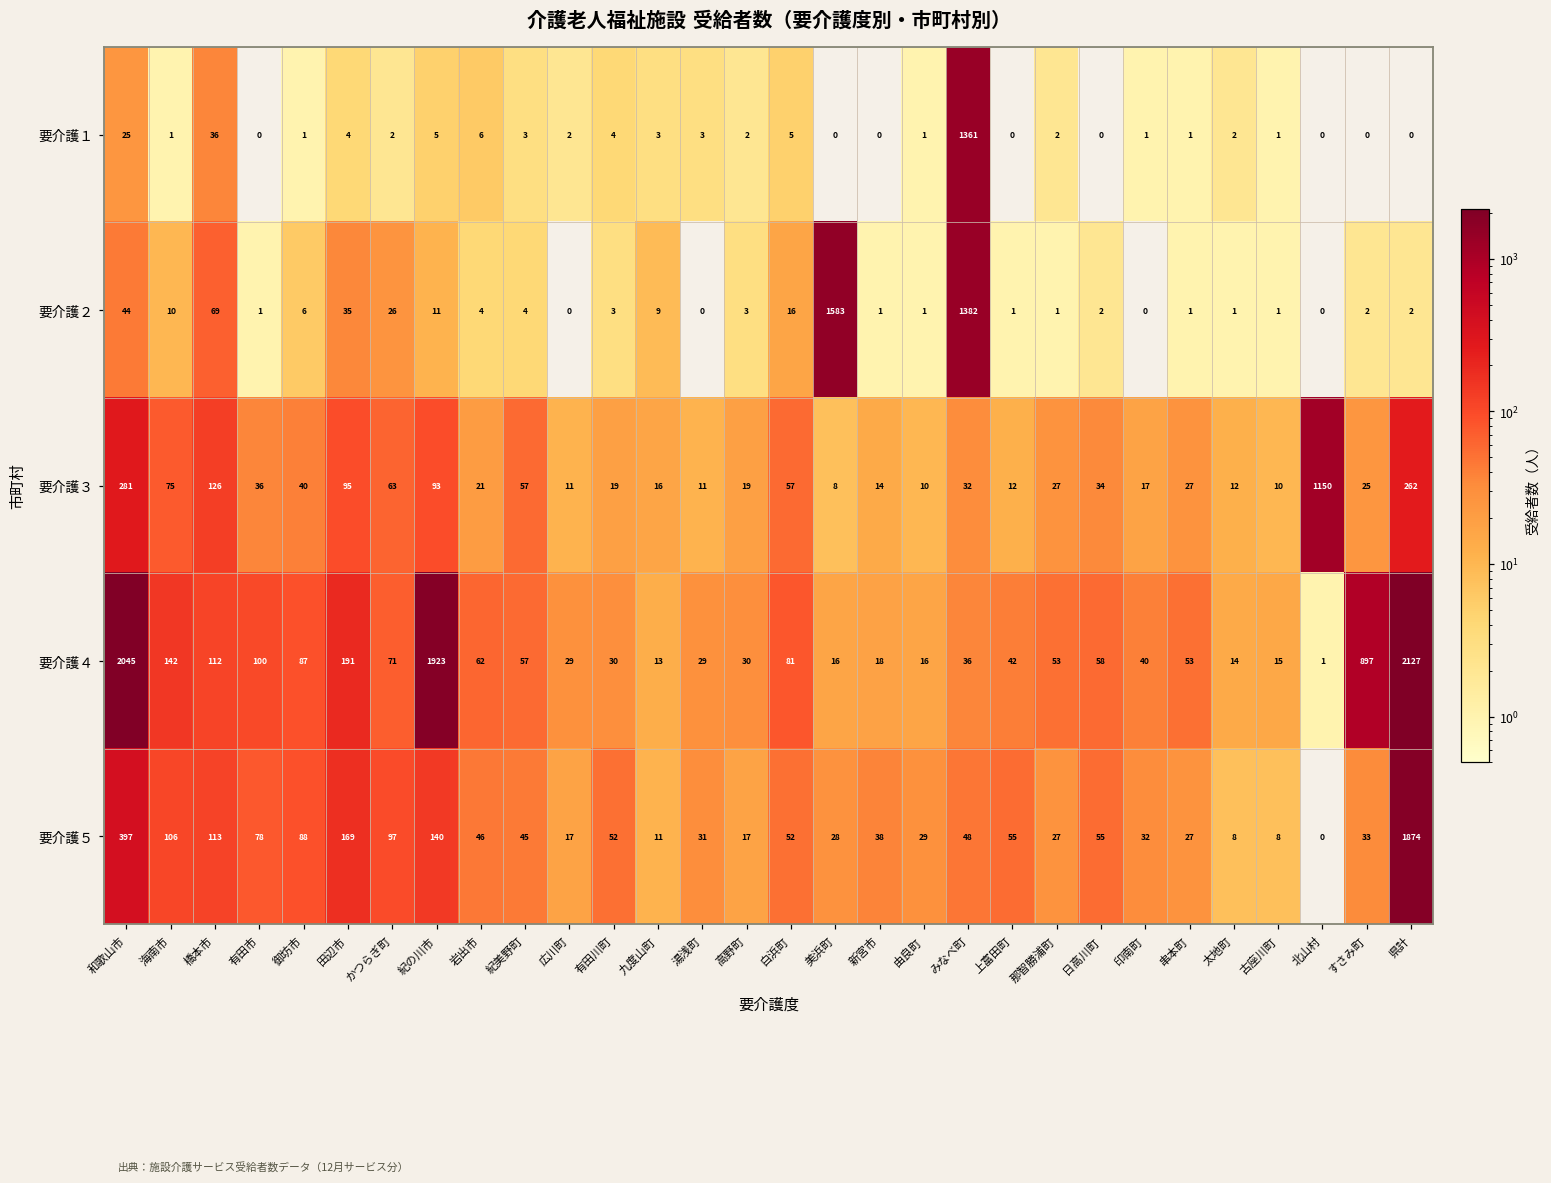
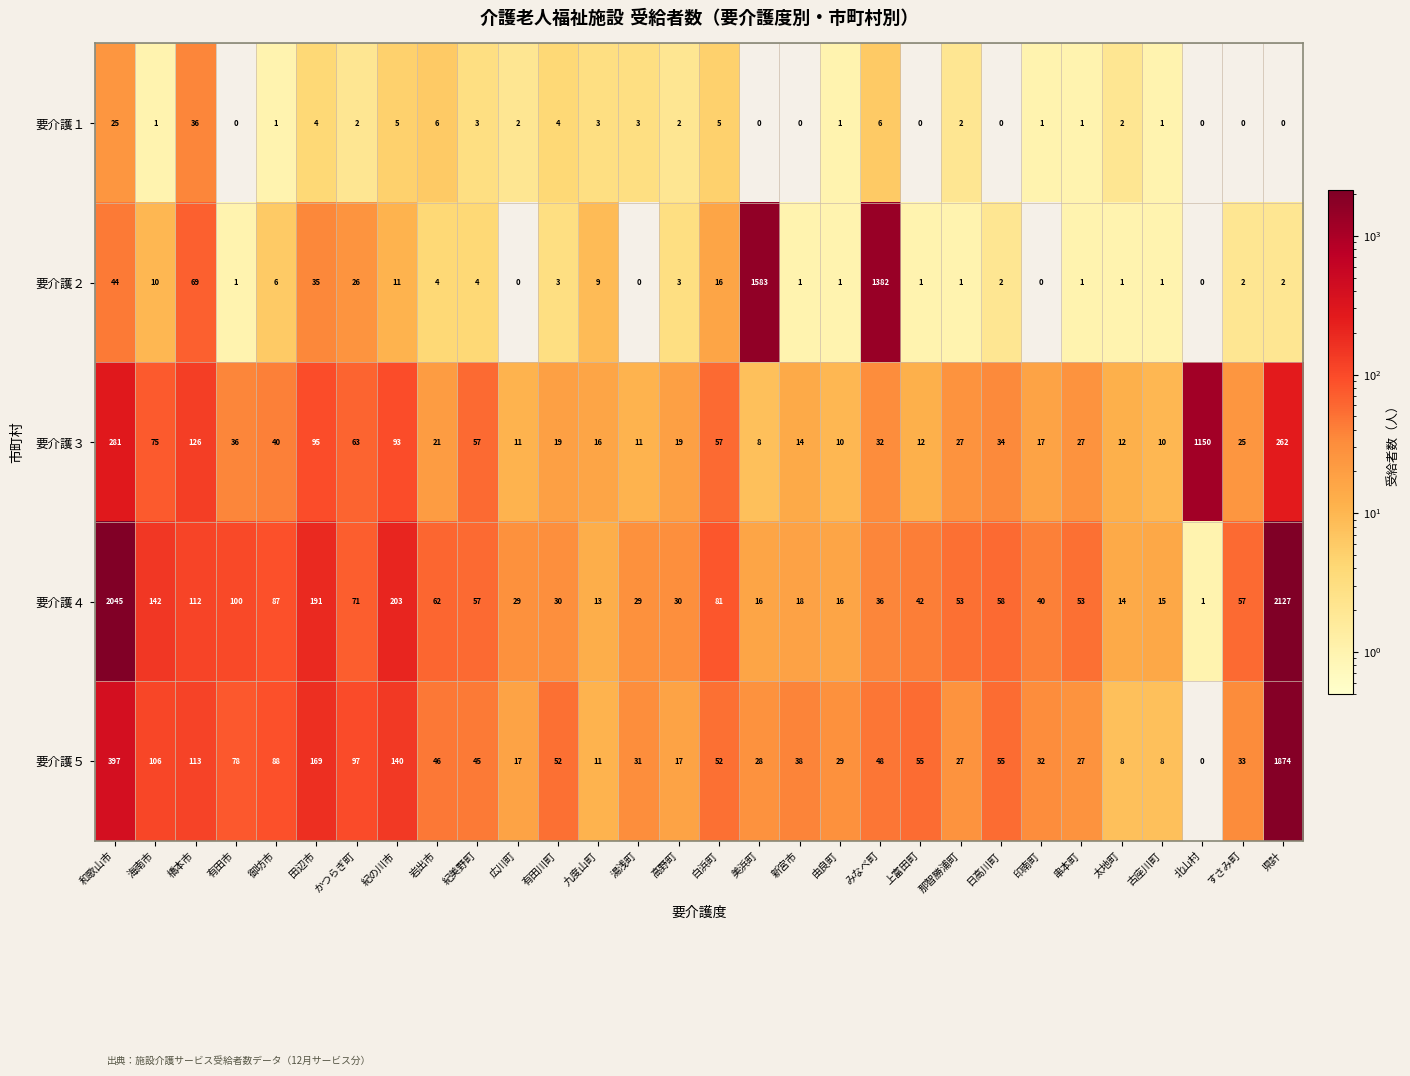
  {
    "要介護１": {
      "和歌山市": 25,
      "海南市": 1,
      "橋本市": 36,
      "有田市": 0,
      "御坊市": 1,
      "田辺市": 4,
      "かつらぎ町": 2,
      "紀の川市": 5,
      "岩出市": 6,
      "紀美野町": 3,
      "広川町": 2,
      "有田川町": 4,
      "九度山町": 3,
      "湯浅町": 3,
      "高野町": 2,
      "白浜町": 5,
      "美浜町": 0,
      "新宮市": 0,
      "由良町": 1,
-     "みなべ町": 1361,
+     "みなべ町": 6,
      "上富田町": 0,
      "那智勝浦町": 2,
      "日高川町": 0,
      "印南町": 1,
      "串本町": 1,
      "太地町": 2,
      "古座川町": 1,
      "北山村": 0,
      "すさみ町": 0,
      "県計": 0
    },
    "要介護２": {
      "和歌山市": 44,
      "海南市": 10,
      "橋本市": 69,
      "有田市": 1,
      "御坊市": 6,
      "田辺市": 35,
      "かつらぎ町": 26,
      "紀の川市": 11,
      "岩出市": 4,
      "紀美野町": 4,
      "広川町": 0,
      "有田川町": 3,
      "九度山町": 9,
      "湯浅町": 0,
      "高野町": 3,
      "白浜町": 16,
      "美浜町": 1583,
      "新宮市": 1,
      "由良町": 1,
      "みなべ町": 1382,
      "上富田町": 1,
      "那智勝浦町": 1,
      "日高川町": 2,
      "印南町": 0,
      "串本町": 1,
      "太地町": 1,
      "古座川町": 1,
      "北山村": 0,
      "すさみ町": 2,
      "県計": 2
    },
    "要介護３": {
      "和歌山市": 281,
      "海南市": 75,
      "橋本市": 126,
      "有田市": 36,
      "御坊市": 40,
      "田辺市": 95,
      "かつらぎ町": 63,
      "紀の川市": 93,
      "岩出市": 21,
      "紀美野町": 57,
      "広川町": 11,
      "有田川町": 19,
      "九度山町": 16,
      "湯浅町": 11,
      "高野町": 19,
      "白浜町": 57,
      "美浜町": 8,
      "新宮市": 14,
      "由良町": 10,
      "みなべ町": 32,
      "上富田町": 12,
      "那智勝浦町": 27,
      "日高川町": 34,
      "印南町": 17,
      "串本町": 27,
      "太地町": 12,
      "古座川町": 10,
      "北山村": 1150,
      "すさみ町": 25,
      "県計": 262
    },
    "要介護４": {
      "和歌山市": 2045,
      "海南市": 142,
      "橋本市": 112,
      "有田市": 100,
      "御坊市": 87,
      "田辺市": 191,
      "かつらぎ町": 71,
-     "紀の川市": 1923,
+     "紀の川市": 203,
      "岩出市": 62,
      "紀美野町": 57,
      "広川町": 29,
      "有田川町": 30,
      "九度山町": 13,
      "湯浅町": 29,
      "高野町": 30,
      "白浜町": 81,
      "美浜町": 16,
      "新宮市": 18,
      "由良町": 16,
      "みなべ町": 36,
      "上富田町": 42,
      "那智勝浦町": 53,
      "日高川町": 58,
      "印南町": 40,
      "串本町": 53,
      "太地町": 14,
      "古座川町": 15,
      "北山村": 1,
-     "すさみ町": 897,
+     "すさみ町": 57,
      "県計": 2127
    },
    "要介護５": {
      "和歌山市": 397,
      "海南市": 106,
      "橋本市": 113,
      "有田市": 78,
      "御坊市": 88,
      "田辺市": 169,
      "かつらぎ町": 97,
      "紀の川市": 140,
      "岩出市": 46,
      "紀美野町": 45,
      "広川町": 17,
      "有田川町": 52,
      "九度山町": 11,
      "湯浅町": 31,
      "高野町": 17,
      "白浜町": 52,
      "美浜町": 28,
      "新宮市": 38,
      "由良町": 29,
      "みなべ町": 48,
      "上富田町": 55,
      "那智勝浦町": 27,
      "日高川町": 55,
      "印南町": 32,
      "串本町": 27,
      "太地町": 8,
      "古座川町": 8,
      "北山村": 0,
      "すさみ町": 33,
      "県計": 1874
    }
  }
